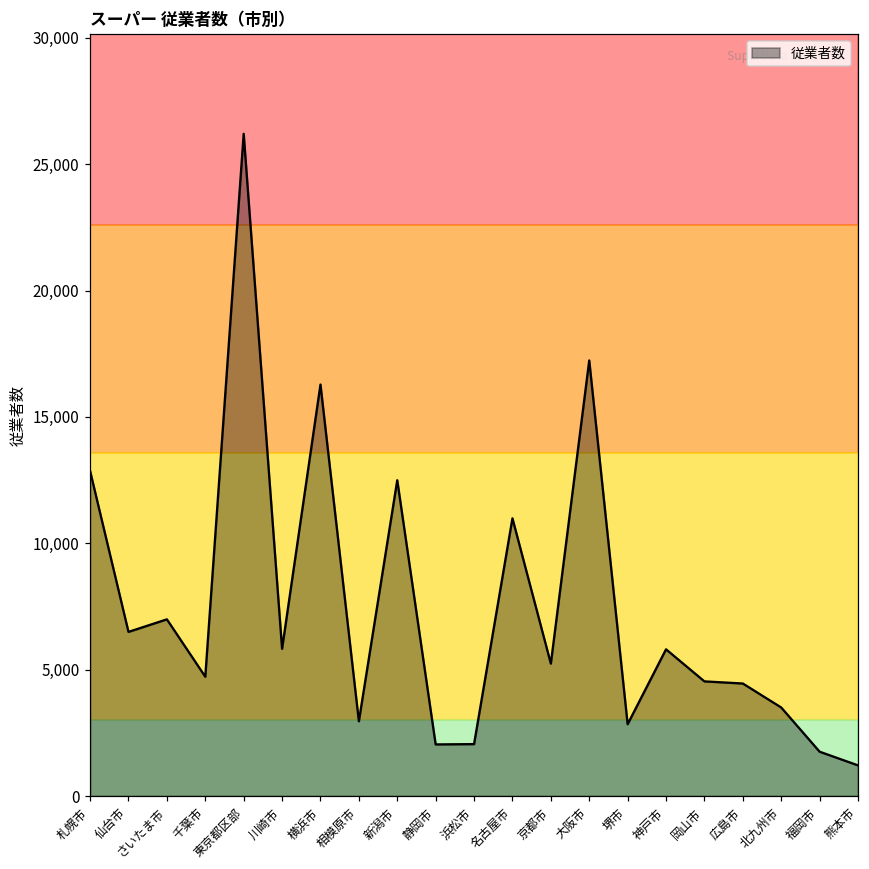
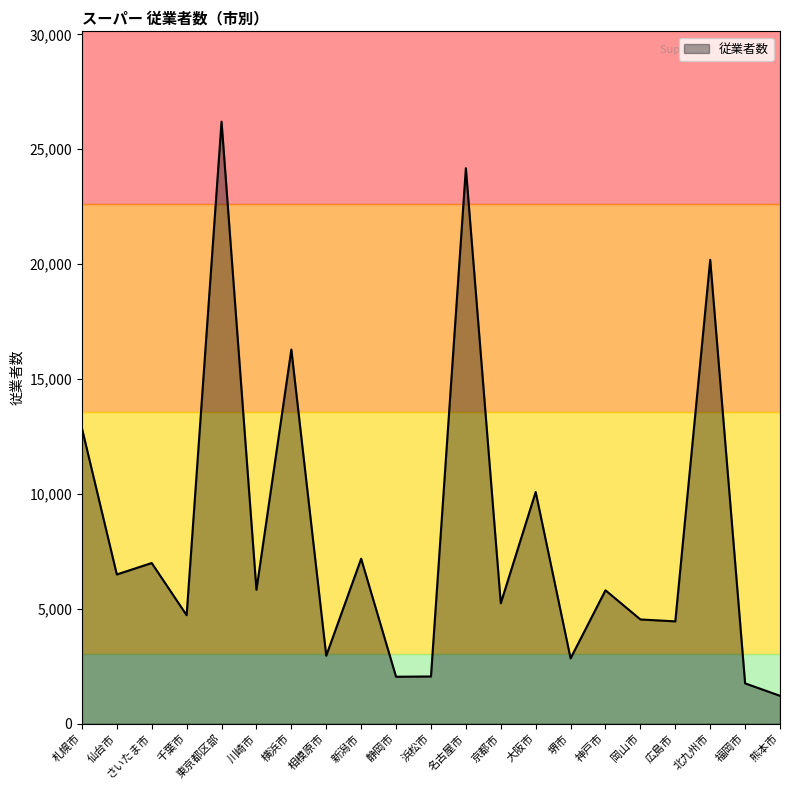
  {
    "札幌市": "12,900",
    "仙台市": "6,500",
    "さいたま市": "7,000",
    "千葉市": "4,700",
    "東京都区部": "26,200",
    "川崎市": "5,800",
    "横浜市": "16,300",
    "相模原市": "3,000",
-   "新潟市": "12,500",
+   "新潟市": "7,200",
    "静岡市": "2,000",
    "浜松市": "2,100",
-   "名古屋市": "11,000",
+   "名古屋市": "24,200",
    "京都市": "5,200",
-   "大阪市": "17,200",
+   "大阪市": "10,100",
    "堺市": "2,800",
    "神戸市": "5,800",
    "岡山市": "4,500",
    "広島市": "4,500",
-   "北九州市": "3,500",
+   "北九州市": "20,200",
    "福岡市": "1,800",
    "熊本市": "1,200"
  }
